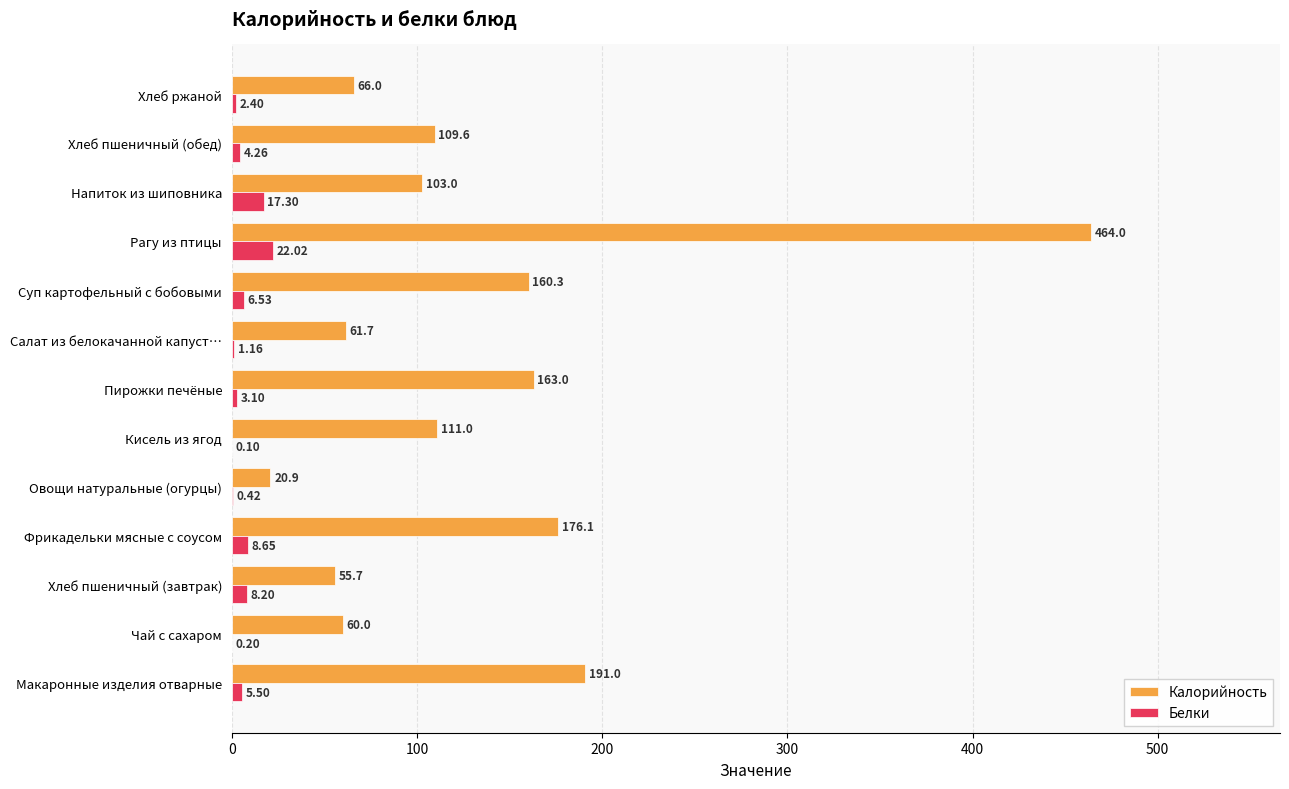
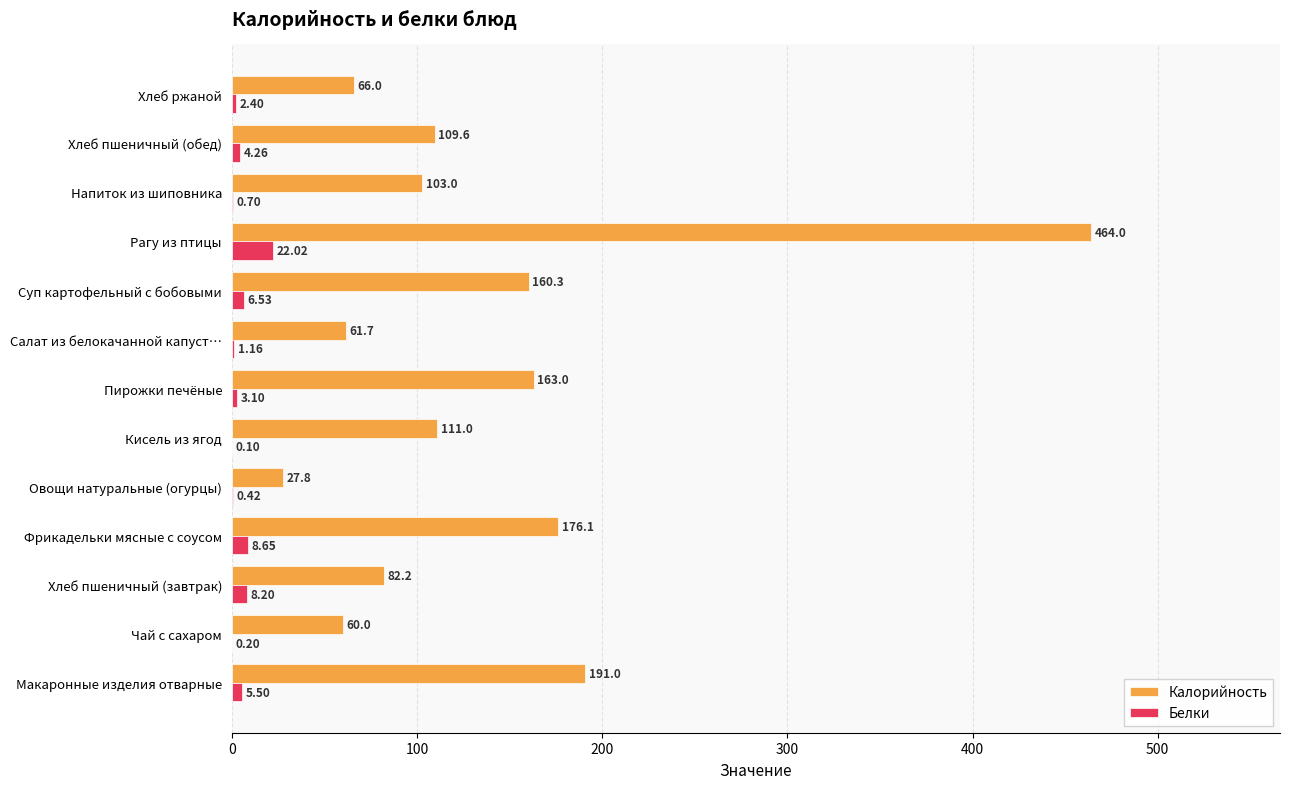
  {
    "Калорийность": {
      "Хлеб ржаной": 66.0,
      "Хлеб пшеничный (обед)": 109.6,
      "Напиток из шиповника": 103.0,
      "Рагу из птицы": 464.0,
      "Суп картофельный с бобовыми": 160.3,
      "Салат из белокачанной капуст…": 61.7,
      "Пирожки печёные": 163.0,
      "Кисель из ягод": 111.0,
-     "Овощи натуральные (огурцы)": 20.9,
+     "Овощи натуральные (огурцы)": 27.8,
      "Фрикадельки мясные с соусом": 176.1,
-     "Хлеб пшеничный (завтрак)": 55.7,
+     "Хлеб пшеничный (завтрак)": 82.2,
      "Чай с сахаром": 60.0,
      "Макаронные изделия отварные": 191.0
    },
    "Белки": {
      "Хлеб ржаной": 2.40,
      "Хлеб пшеничный (обед)": 4.26,
-     "Напиток из шиповника": 17.30,
+     "Напиток из шиповника": 0.70,
      "Рагу из птицы": 22.02,
      "Суп картофельный с бобовыми": 6.53,
      "Салат из белокачанной капуст…": 1.16,
      "Пирожки печёные": 3.10,
      "Кисель из ягод": 0.10,
      "Овощи натуральные (огурцы)": 0.42,
      "Фрикадельки мясные с соусом": 8.65,
      "Хлеб пшеничный (завтрак)": 8.20,
      "Чай с сахаром": 0.20,
      "Макаронные изделия отварные": 5.50
    }
  }
